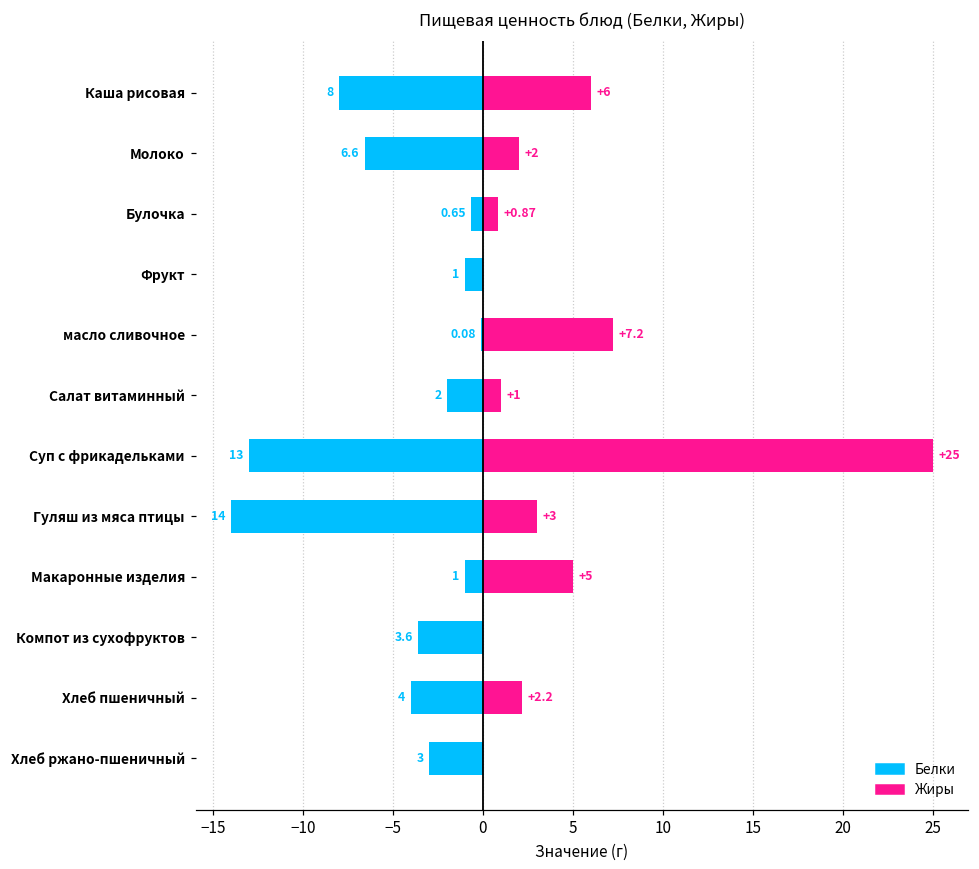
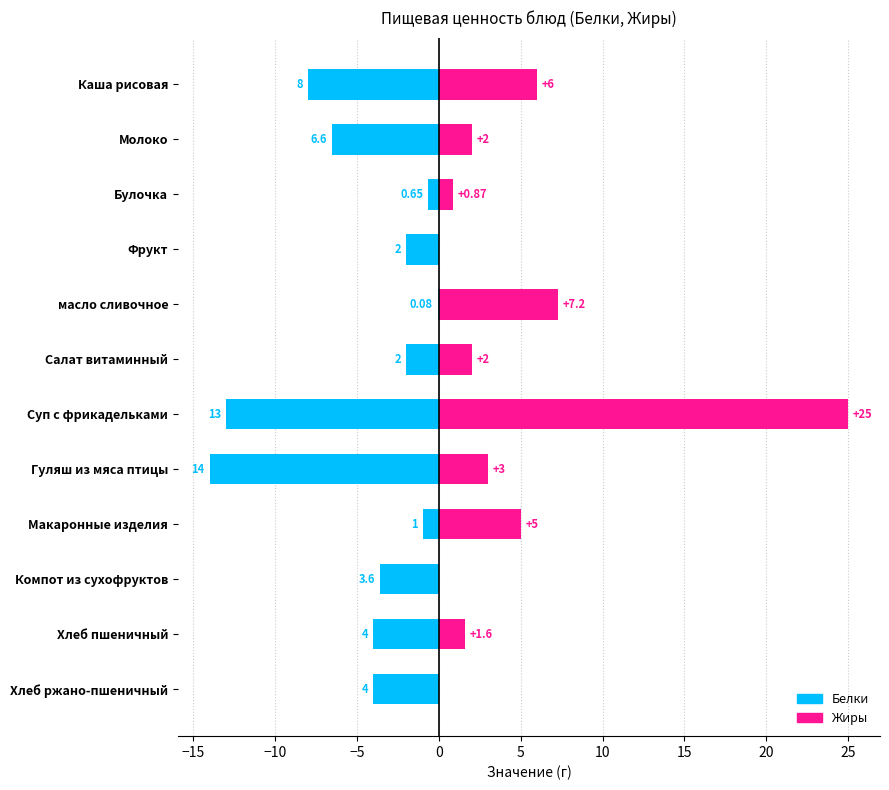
  {
    "Белки": {
-     "Фрукт": "1",
-     "Хлеб ржано-пшеничный": "3"
+     "Фрукт": "2",
+     "Хлеб ржано-пшеничный": "4"
    },
    "Жиры": {
      "Каша рисовая": "+6",
      "Молоко": "+2",
      "Булочка": "+0.87",
      "масло сливочное": "+7.2",
-     "Салат витаминный": "+1",
+     "Салат витаминный": "+2",
      "Суп с фрикадельками": "+25",
      "Гуляш из мяса птицы": "+3",
      "Макаронные изделия": "+5",
-     "Хлеб пшеничный": "+2.2"
+     "Хлеб пшеничный": "+1.6"
    }
  }
